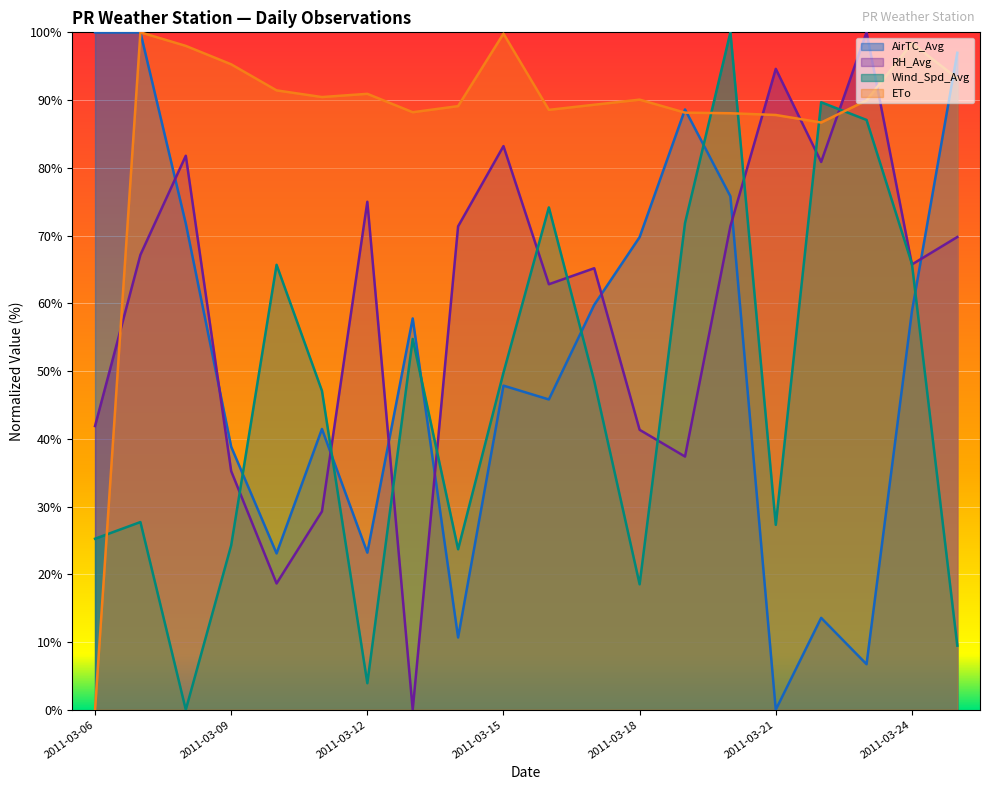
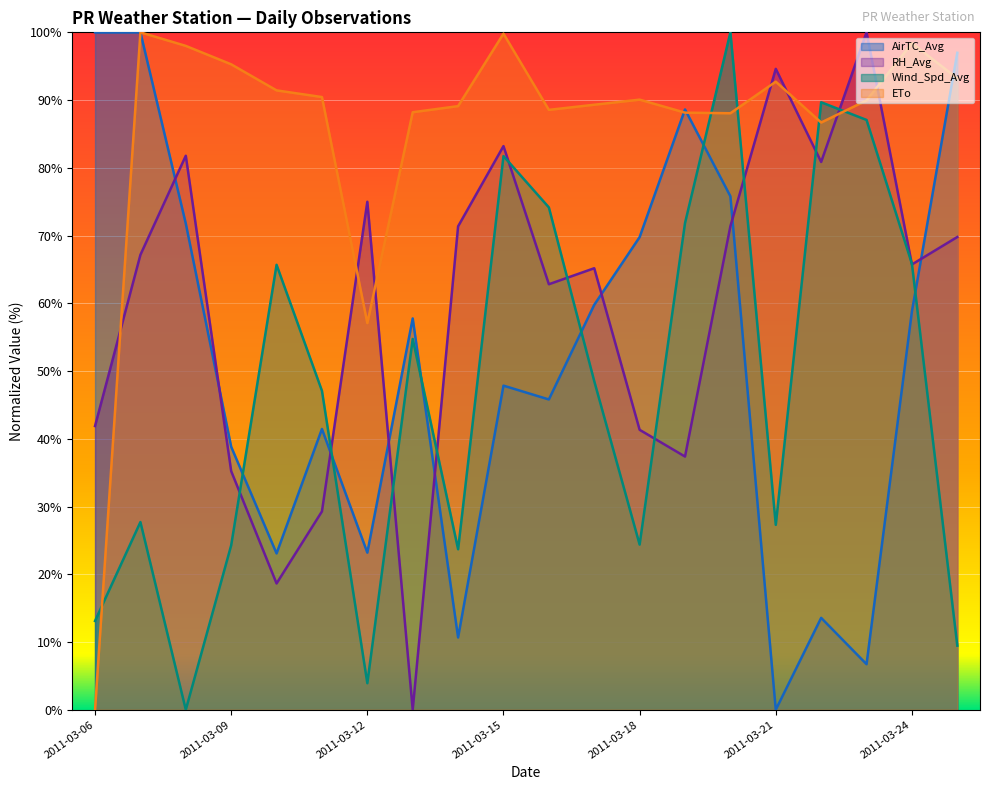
  {
    "AirTC_Avg": {
      "2011-03-06": "100%",
      "2011-03-09": "39%",
      "2011-03-12": "23%",
      "2011-03-15": "48%",
      "2011-03-18": "70%",
      "2011-03-21": "0%",
      "2011-03-24": "59%"
    },
    "RH_Avg": {
      "2011-03-06": "42%",
      "2011-03-09": "35%",
      "2011-03-12": "75%",
      "2011-03-15": "83%",
      "2011-03-18": "41%",
      "2011-03-21": "95%"
    },
    "Wind_Spd_Avg": {
-     "2011-03-06": "25%",
+     "2011-03-06": "13%",
      "2011-03-09": "24%",
      "2011-03-12": "4%",
-     "2011-03-15": "50%",
-     "2011-03-18": "19%",
+     "2011-03-15": "82%",
+     "2011-03-18": "24%",
      "2011-03-21": "27%"
    },
    "ETo": {
      "2011-03-06": "0%",
      "2011-03-09": "95%",
-     "2011-03-12": "91%",
+     "2011-03-12": "57%",
      "2011-03-15": "100%",
      "2011-03-18": "90%",
-     "2011-03-21": "88%"
+     "2011-03-21": "93%"
    }
  }
